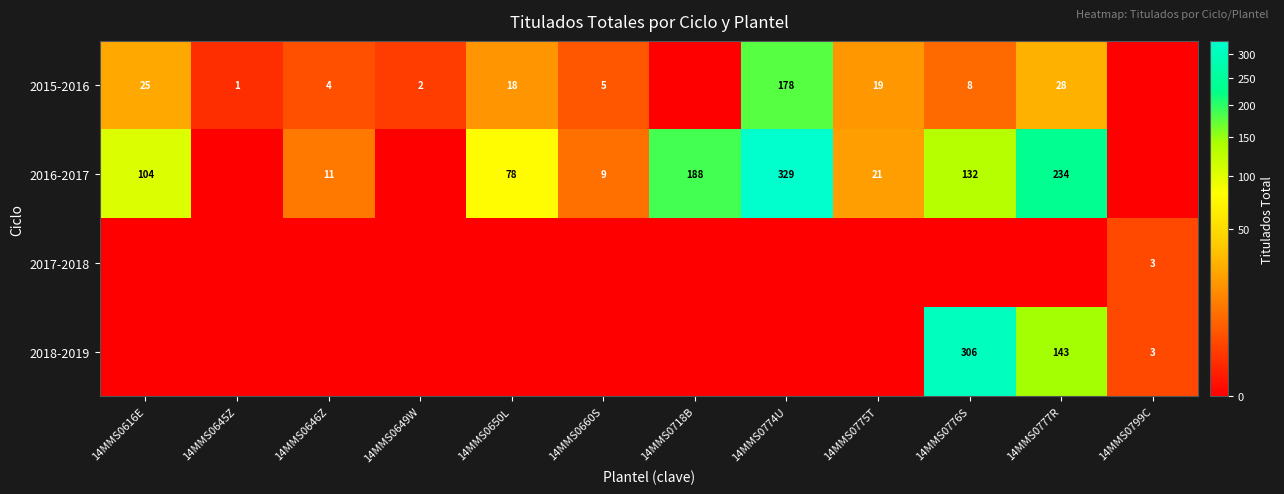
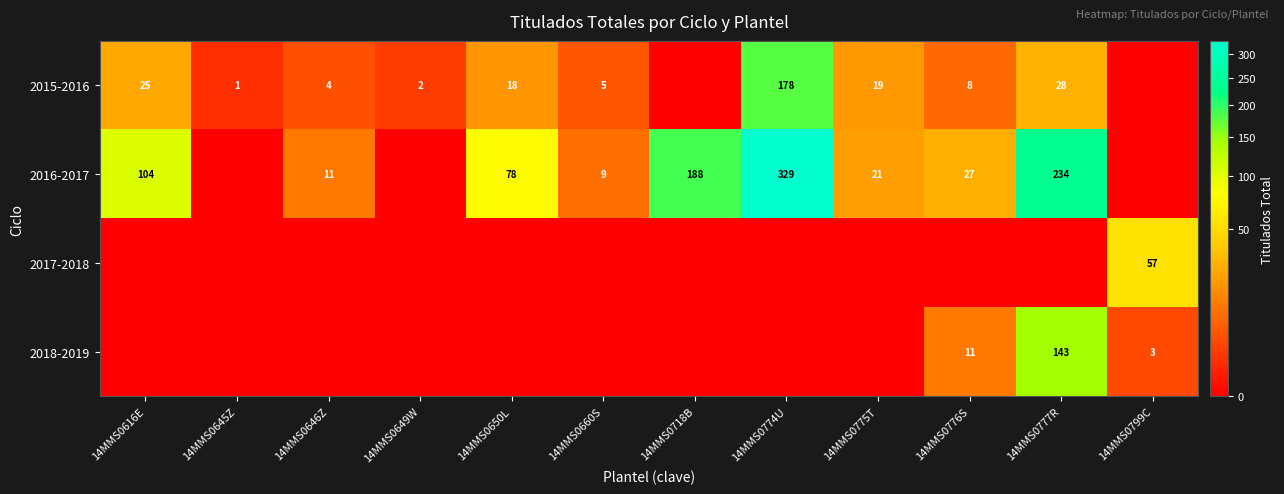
  {
    "2015-2016": {
      "14MMS0616E": 25,
      "14MMS0645Z": 1,
      "14MMS0646Z": 4,
      "14MMS0649W": 2,
      "14MMS0650L": 18,
      "14MMS0660S": 5,
      "14MMS0774U": 178,
      "14MMS0775T": 19,
      "14MMS0776S": 8,
      "14MMS0777R": 28
    },
    "2016-2017": {
      "14MMS0616E": 104,
      "14MMS0646Z": 11,
      "14MMS0650L": 78,
      "14MMS0660S": 9,
      "14MMS0718B": 188,
      "14MMS0774U": 329,
      "14MMS0775T": 21,
-     "14MMS0776S": 132,
+     "14MMS0776S": 27,
      "14MMS0777R": 234
    },
    "2017-2018": {
-     "14MMS0799C": 3
+     "14MMS0799C": 57
    },
    "2018-2019": {
-     "14MMS0776S": 306,
+     "14MMS0776S": 11,
      "14MMS0777R": 143,
      "14MMS0799C": 3
    }
  }
